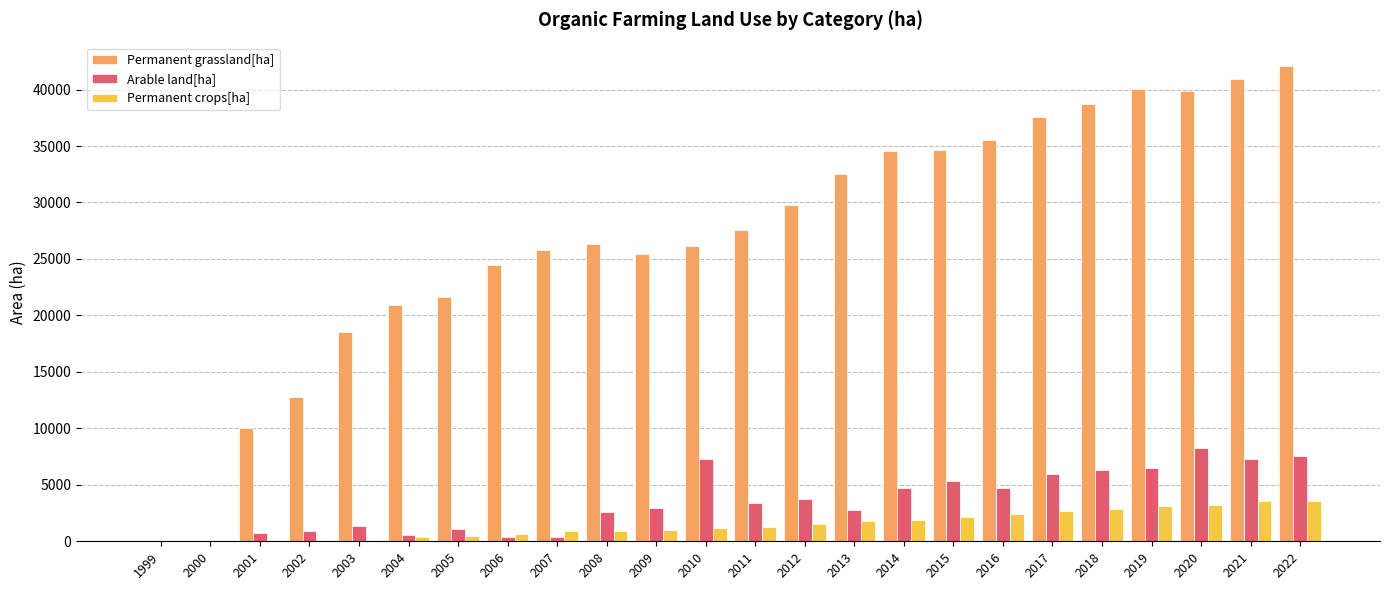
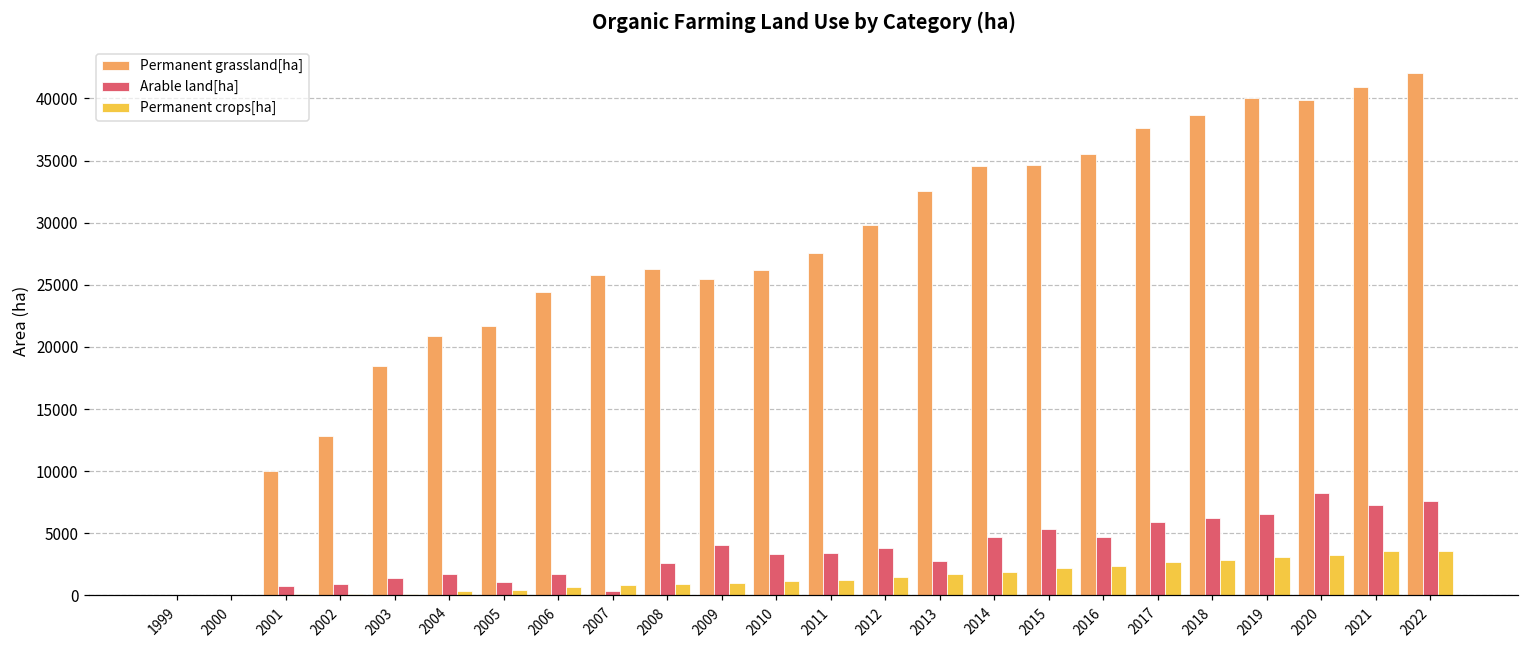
  {
    "Arable land[ha]": {
      "1999": 0,
      "2000": 0,
      "2001": 700,
      "2002": 900,
      "2003": 1400,
-     "2004": 600,
+     "2004": 1700,
      "2005": 1100,
-     "2006": 400,
+     "2006": 1700,
      "2007": 400,
      "2008": 2600,
-     "2009": 2900,
-     "2010": 7300,
+     "2009": 4100,
+     "2010": 3300,
      "2011": 3400,
      "2012": 3800,
      "2013": 2800,
      "2014": 4700,
      "2015": 5400,
      "2016": 4700,
      "2017": 5900,
      "2018": 6300,
      "2019": 6500,
      "2020": 8300,
      "2021": 7300,
      "2022": 7600
    }
  }
